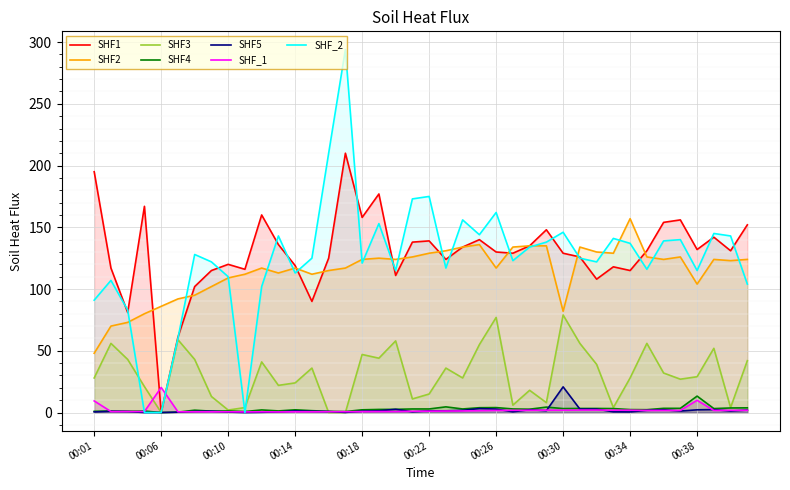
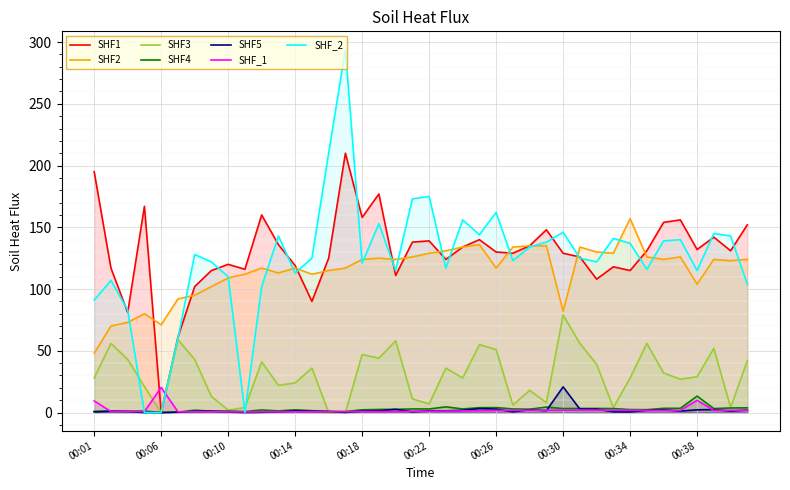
  {
    "SHF1": {
      "00:01": 195,
      "00:10": 120,
      "00:18": 158,
      "00:22": 139,
      "00:26": 130,
      "00:30": 129,
      "00:34": 115,
      "00:38": 132
    },
    "SHF2": {
      "00:01": 48,
-     "00:06": 86,
+     "00:06": 71,
      "00:18": 124,
      "00:22": 129,
      "00:26": 117,
      "00:30": 82,
      "00:34": 157,
      "00:38": 104
    },
    "SHF3": {
      "00:01": 28,
      "00:14": 24,
      "00:18": 47,
-     "00:22": 15,
-     "00:26": 77,
+     "00:22": 7,
+     "00:26": 51,
      "00:30": 79,
      "00:34": 28,
      "00:38": 29
    },
    "SHF4": {
      "00:38": 13
    },
    "SHF5": {
      "00:30": 21,
      "00:38": 2
    },
    "SHF_1": {
      "00:01": 9,
      "00:06": 20,
      "00:38": 10
    },
    "SHF_2": {
      "00:01": 91,
      "00:14": 113,
      "00:18": 121,
      "00:22": 175,
      "00:26": 162,
      "00:30": 146,
      "00:34": 137,
      "00:38": 115
    }
  }
